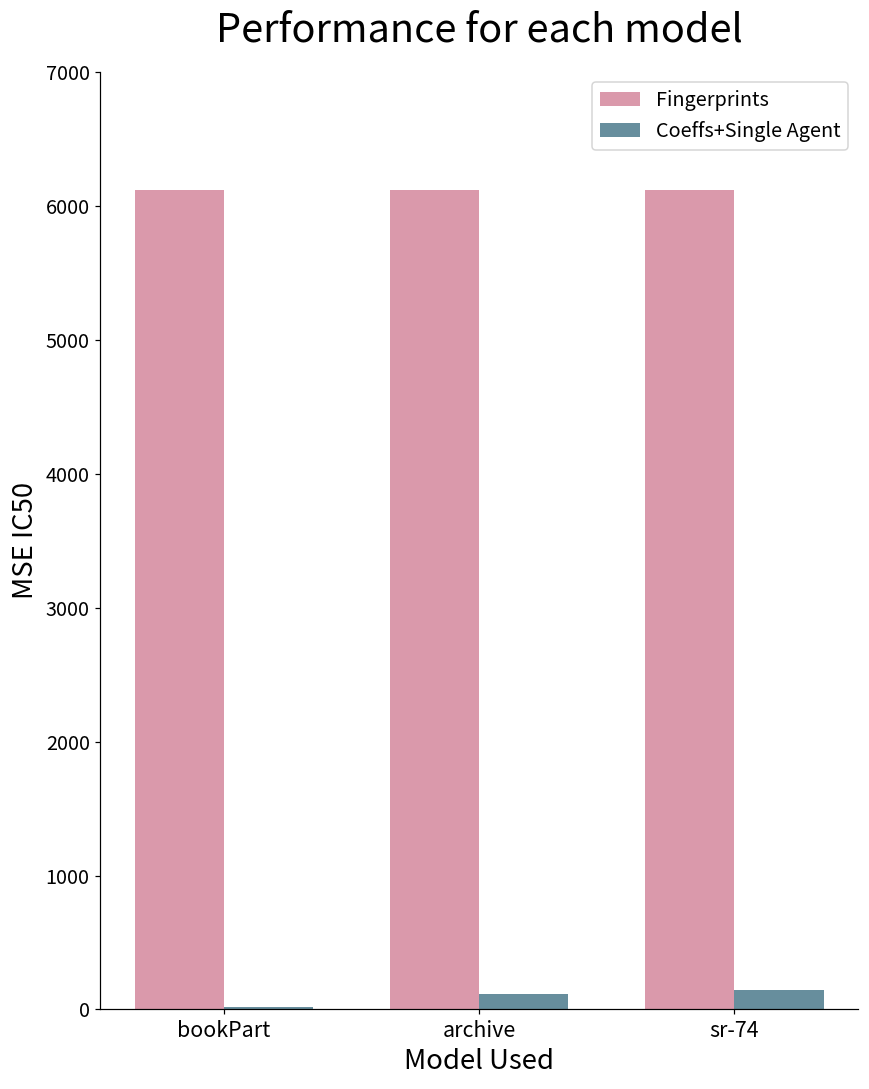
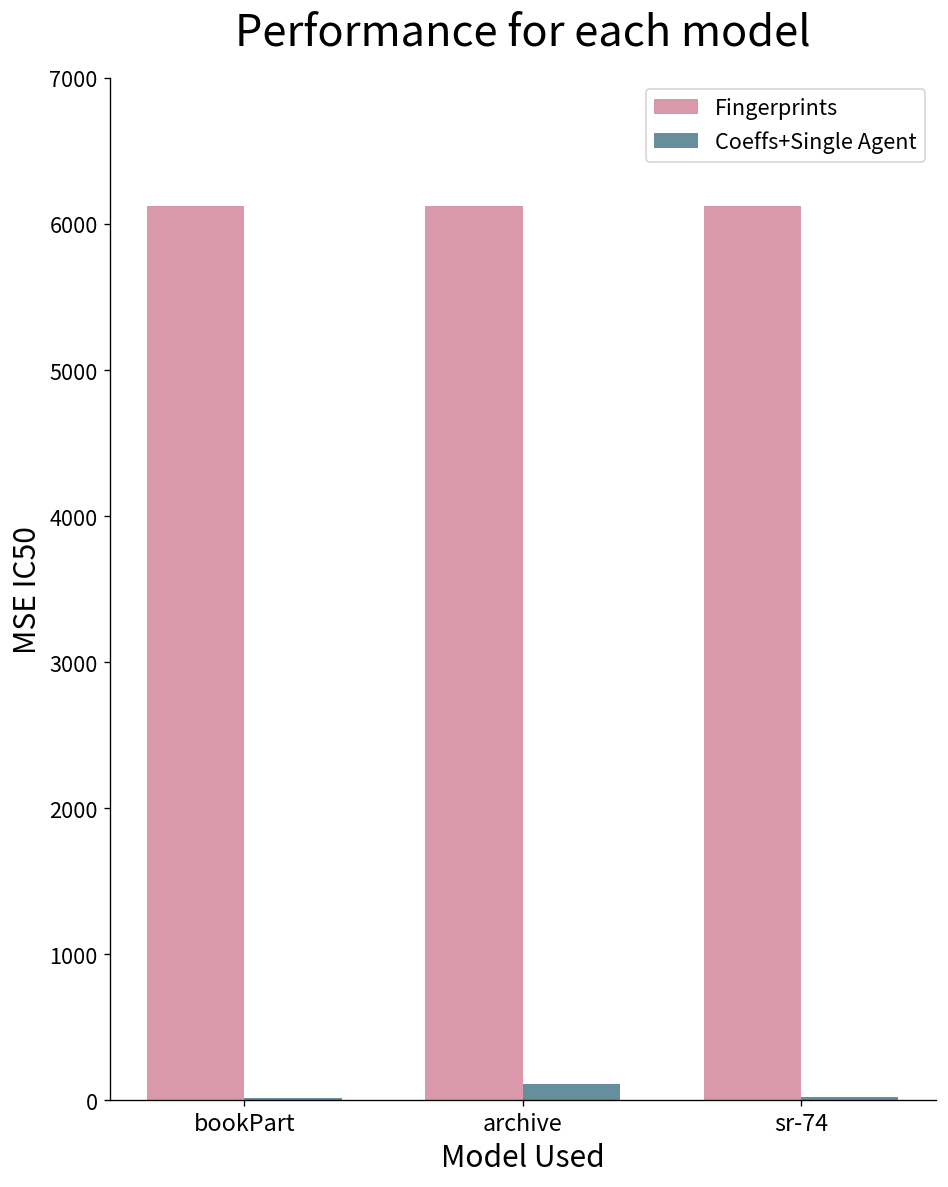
  {
    "Fingerprints": {
      "bookPart": 6120,
      "archive": 6120,
      "sr-74": 6120
    },
    "Coeffs+Single Agent": {
      "archive": 110,
-     "sr-74": 150
+     "sr-74": 20
    }
  }
